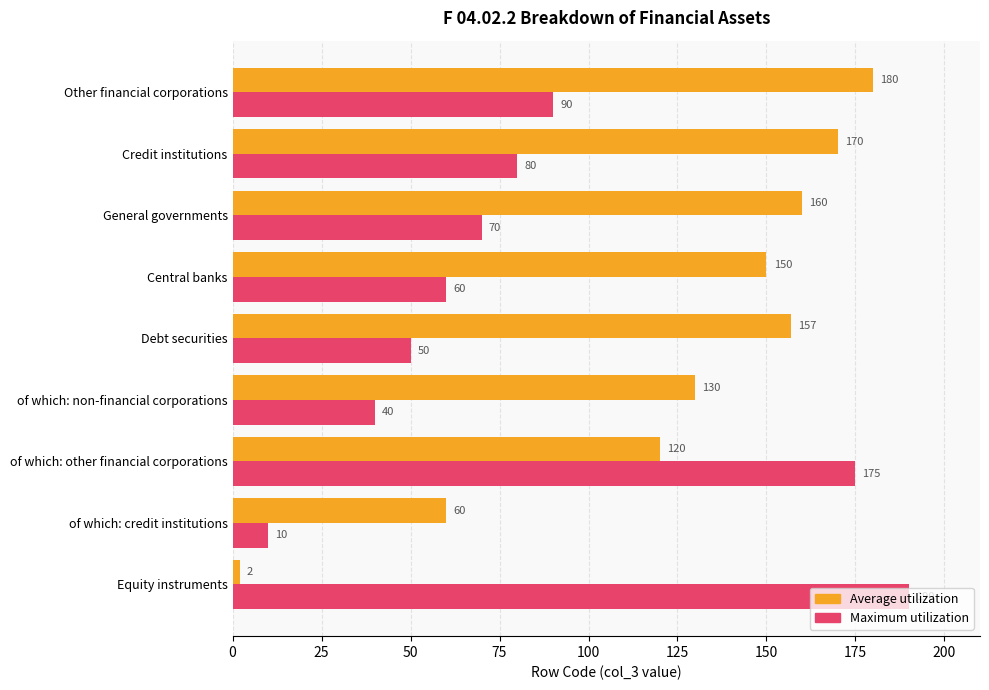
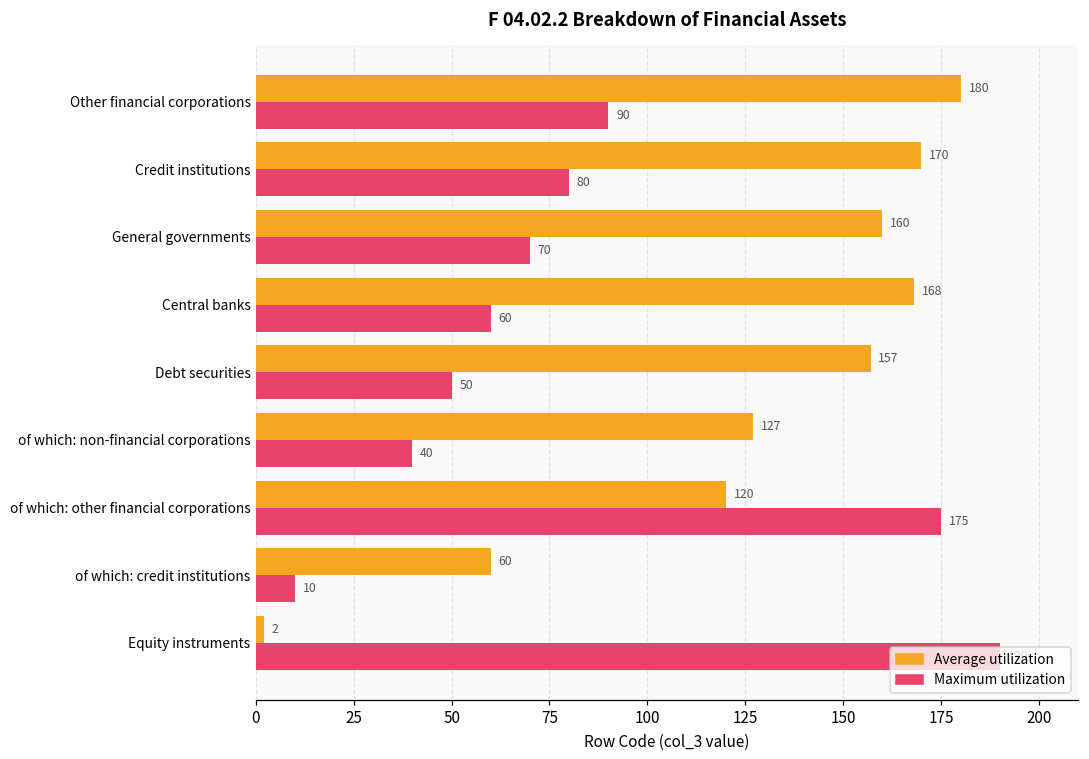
  {
    "Average utilization": {
      "Other financial corporations": 180,
      "Credit institutions": 170,
      "General governments": 160,
-     "Central banks": 150,
+     "Central banks": 168,
      "Debt securities": 157,
-     "of which: non-financial corporations": 130,
+     "of which: non-financial corporations": 127,
      "of which: other financial corporations": 120,
      "of which: credit institutions": 60,
      "Equity instruments": 2
    },
    "Maximum utilization": {
      "Other financial corporations": 90,
      "Credit institutions": 80,
      "General governments": 70,
      "Central banks": 60,
      "Debt securities": 50,
      "of which: non-financial corporations": 40,
      "of which: other financial corporations": 175,
      "of which: credit institutions": 10
    }
  }
